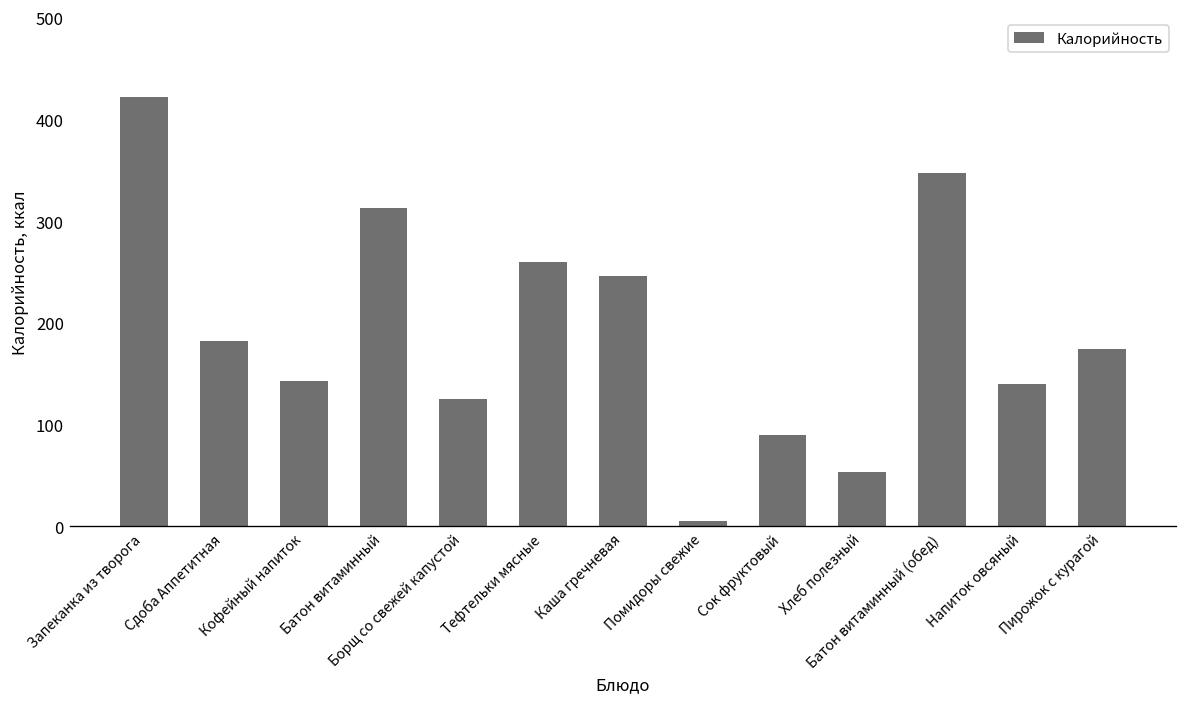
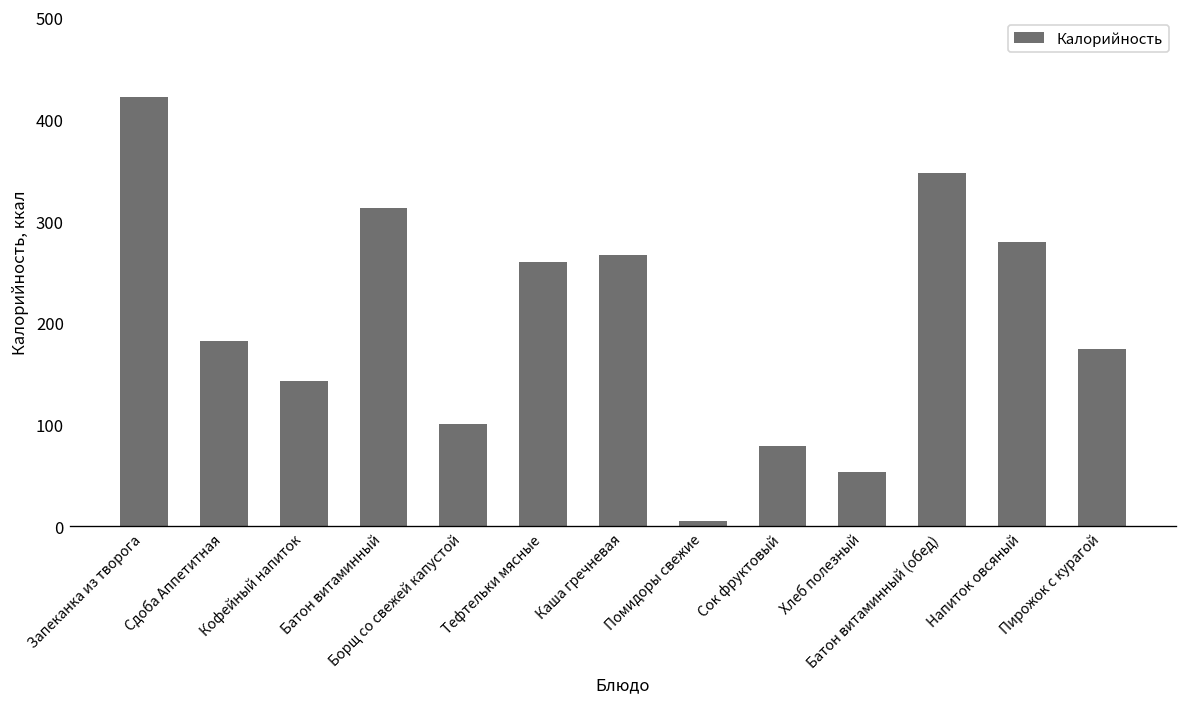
  {
    "Запеканка из творога": 420,
    "Сдоба Аппетитная": 180,
    "Кофейный напиток": 140,
    "Батон витаминный": 310,
-   "Борщ со свежей капустой": 130,
+   "Борщ со свежей капустой": 100,
    "Тефтельки мясные": 260,
-   "Каша гречневая": 250,
+   "Каша гречневая": 270,
    "Помидоры свежие": 10,
-   "Сок фруктовый": 90,
+   "Сок фруктовый": 80,
    "Хлеб полезный": 50,
    "Батон витаминный (обед)": 350,
-   "Напиток овсяный": 140,
+   "Напиток овсяный": 280,
    "Пирожок с курагой": 170
  }
